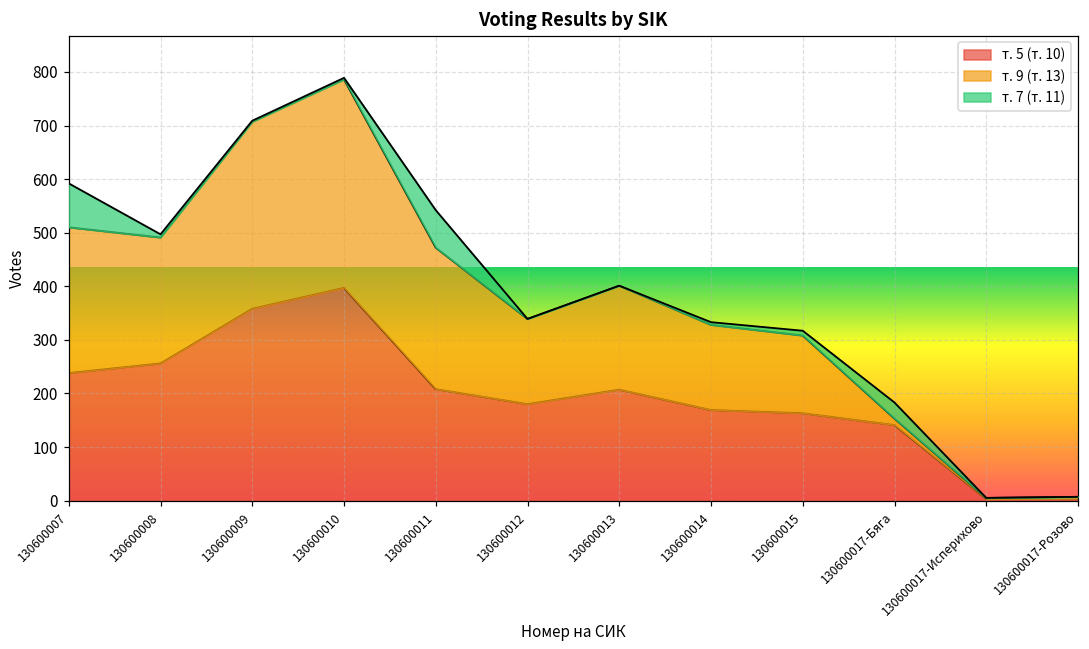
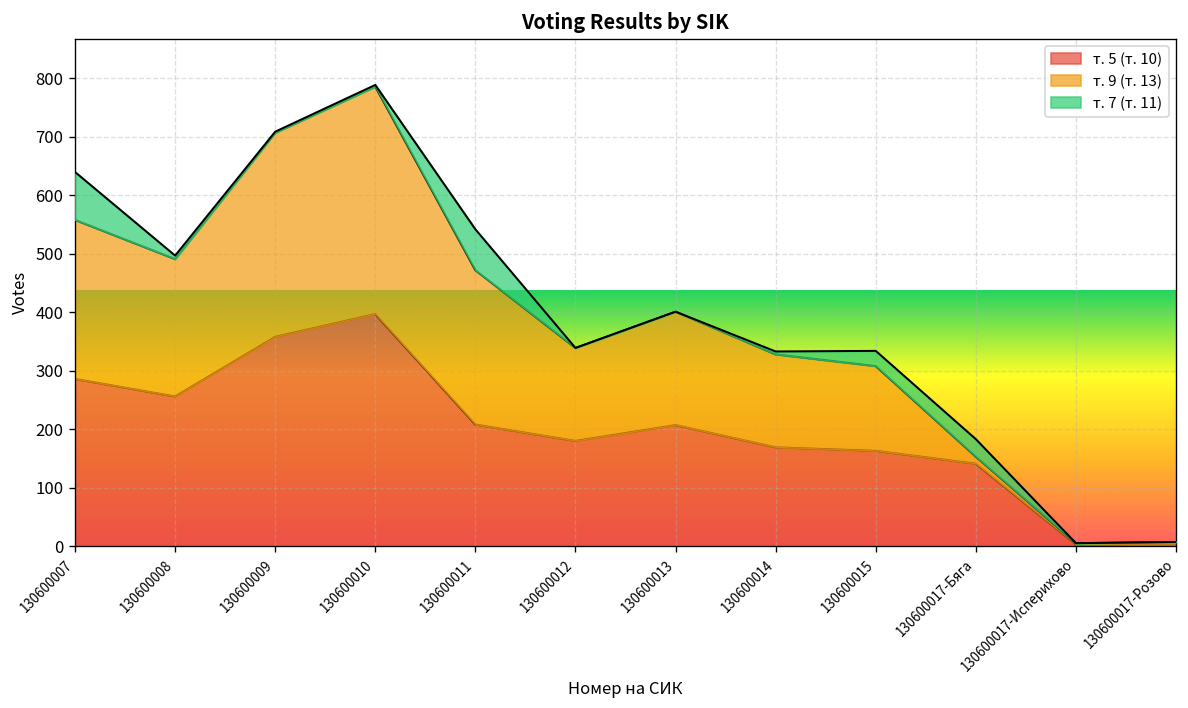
  {
    "т. 5 (т. 10)": {
-     "130600007": 240,
+     "130600007": 290,
      "130600008": 260,
      "130600009": 360,
      "130600010": 400,
      "130600011": 210,
      "130600012": 180,
      "130600013": 210,
      "130600014": 170,
      "130600015": 160,
      "130600017-Бяга": 140
    },
    "т. 9 (т. 13)": {
      "130600007": 270,
      "130600008": 240,
      "130600011": 260,
      "130600015": 150,
      "130600017-Бяга": 10
    },
    "т. 7 (т. 11)": {
      "130600007": 80,
      "130600008": 10,
      "130600011": 70,
-     "130600015": 10,
+     "130600015": 30,
      "130600017-Бяга": 30
    }
  }
